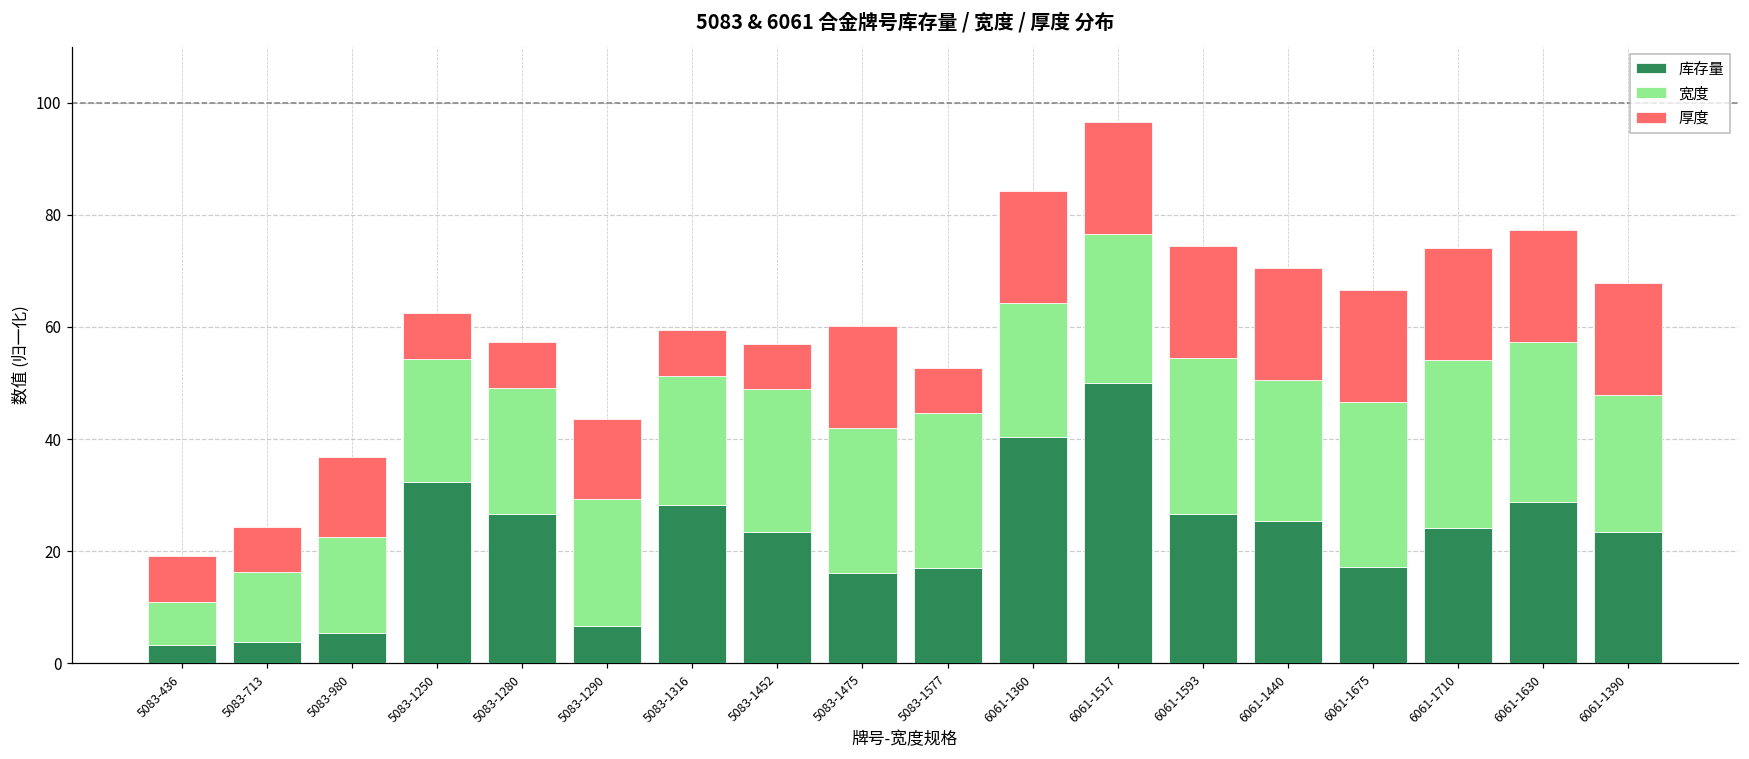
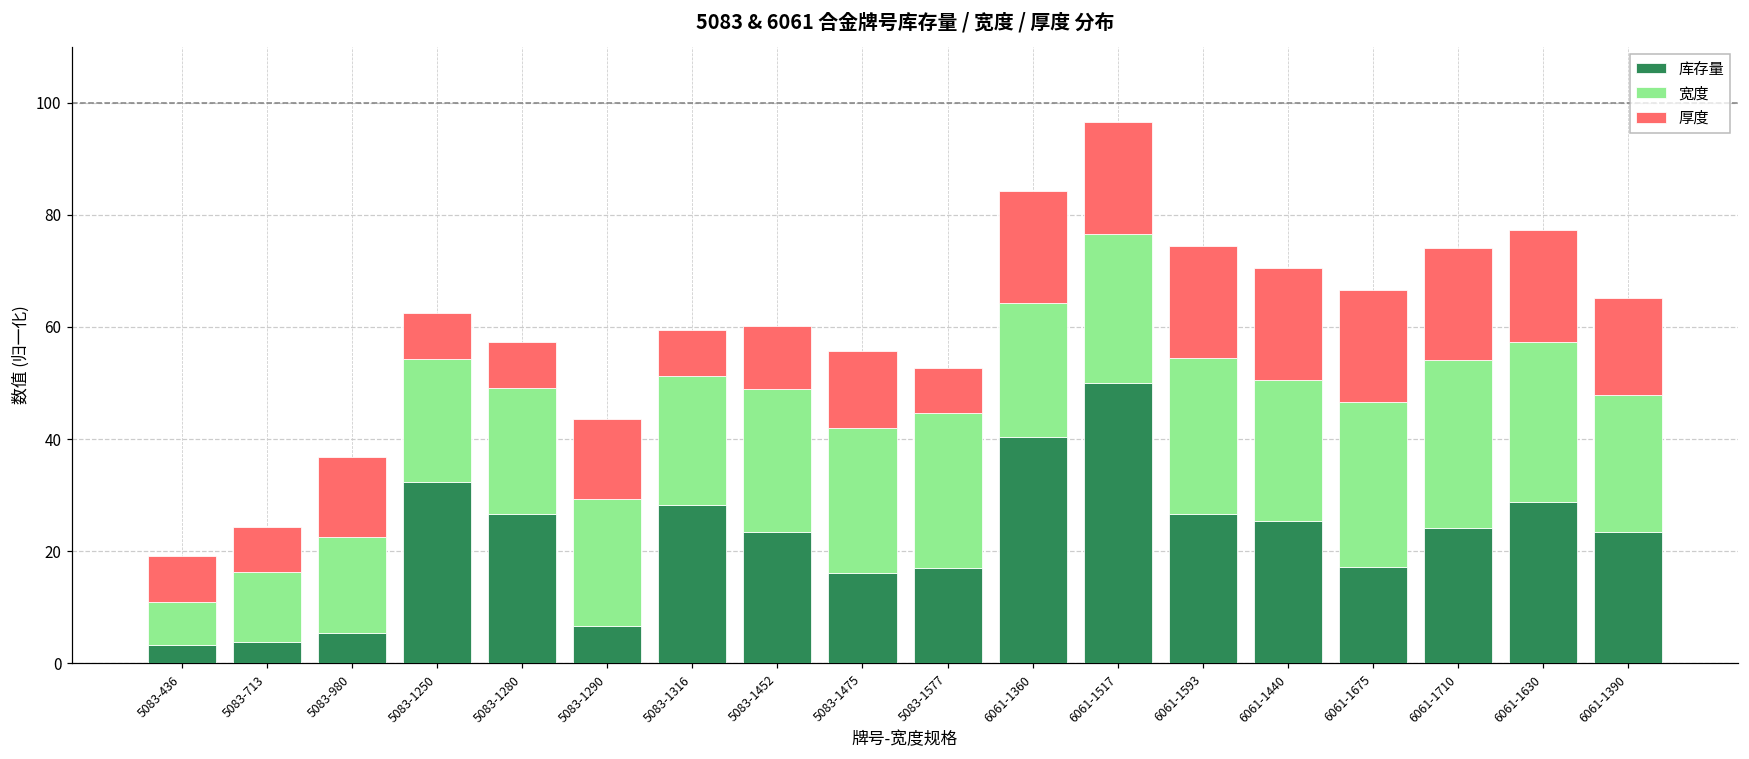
  {
    "库存量": {
      "5083-436": 3,
      "5083-713": 4,
      "5083-980": 5,
      "5083-1250": 32,
      "5083-1280": 27,
      "5083-1290": 7,
      "5083-1316": 28,
      "5083-1452": 23,
      "5083-1475": 16,
      "5083-1577": 17,
      "6061-1360": 40,
      "6061-1517": 50,
      "6061-1593": 27,
      "6061-1440": 25,
      "6061-1675": 17,
      "6061-1710": 24,
      "6061-1630": 29,
      "6061-1390": 23
    },
    "宽度": {
      "5083-436": 8,
      "5083-713": 13,
      "5083-980": 17,
      "5083-1250": 22,
      "5083-1280": 22,
      "5083-1290": 23,
      "5083-1316": 23,
      "5083-1452": 25,
      "5083-1475": 26,
      "5083-1577": 28,
      "6061-1360": 24,
      "6061-1517": 27,
      "6061-1593": 28,
      "6061-1440": 25,
      "6061-1675": 29,
      "6061-1710": 30,
      "6061-1630": 29,
      "6061-1390": 24
    },
    "厚度": {
      "5083-436": 8,
      "5083-713": 8,
      "5083-980": 14,
      "5083-1250": 8,
      "5083-1280": 8,
      "5083-1290": 14,
      "5083-1316": 8,
-     "5083-1452": 8,
-     "5083-1475": 18,
+     "5083-1452": 11,
+     "5083-1475": 14,
      "5083-1577": 8,
      "6061-1360": 20,
      "6061-1517": 20,
      "6061-1593": 20,
      "6061-1440": 20,
      "6061-1675": 20,
      "6061-1710": 20,
      "6061-1630": 20,
-     "6061-1390": 20
+     "6061-1390": 17
    }
  }
